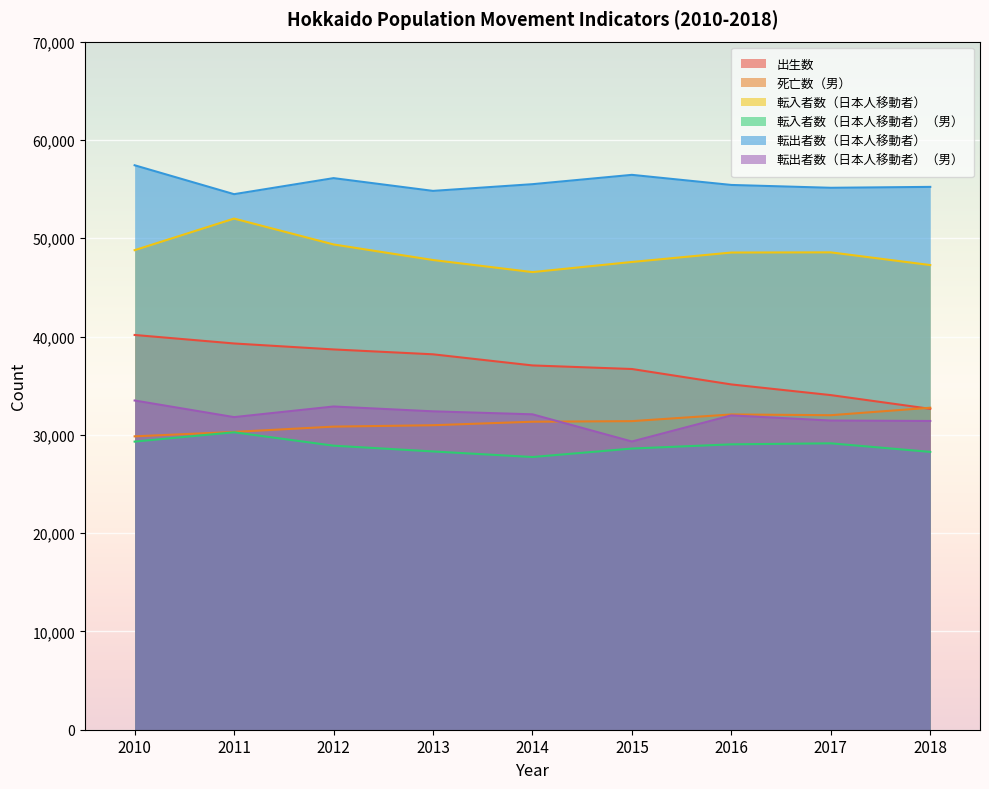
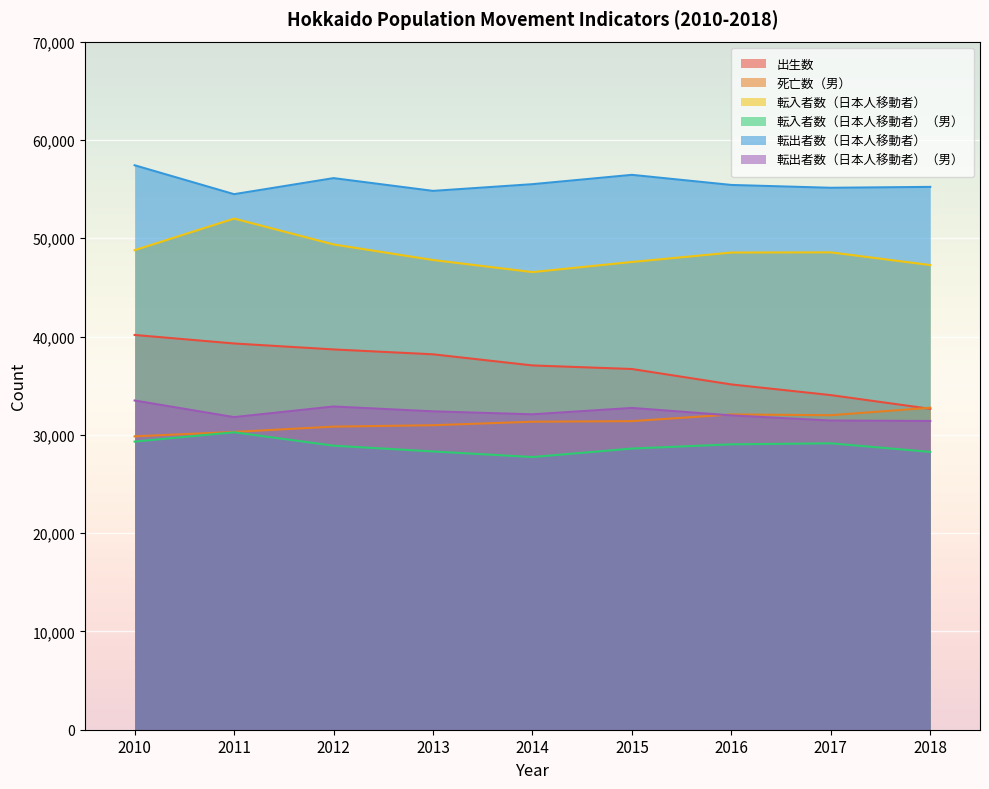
  {
    "転入者数（日本人移動者）": {
      "2010": "49,000",
      "2011": "52,000",
      "2012": "49,000",
      "2013": "48,000",
      "2014": "47,000",
      "2015": "48,000",
      "2016": "49,000",
      "2017": "49,000",
      "2018": "47,000"
    },
    "転入者数（日本人移動者）（男）": {
      "2010": "29,000",
      "2012": "29,000",
      "2013": "28,000",
      "2014": "28,000",
      "2015": "29,000",
      "2016": "29,000",
      "2017": "29,000",
      "2018": "28,000"
    },
    "転出者数（日本人移動者）": {
      "2010": "57,000",
      "2011": "54,000",
      "2012": "56,000",
      "2013": "55,000",
      "2014": "55,000",
      "2015": "56,000",
      "2016": "55,000",
      "2017": "55,000",
      "2018": "55,000"
    },
    "転出者数（日本人移動者）（男）": {
      "2010": "33,000",
      "2011": "32,000",
      "2012": "33,000",
      "2013": "32,000",
      "2014": "32,000",
-     "2015": "29,000",
+     "2015": "33,000",
      "2017": "31,000",
      "2018": "31,000"
    }
  }
